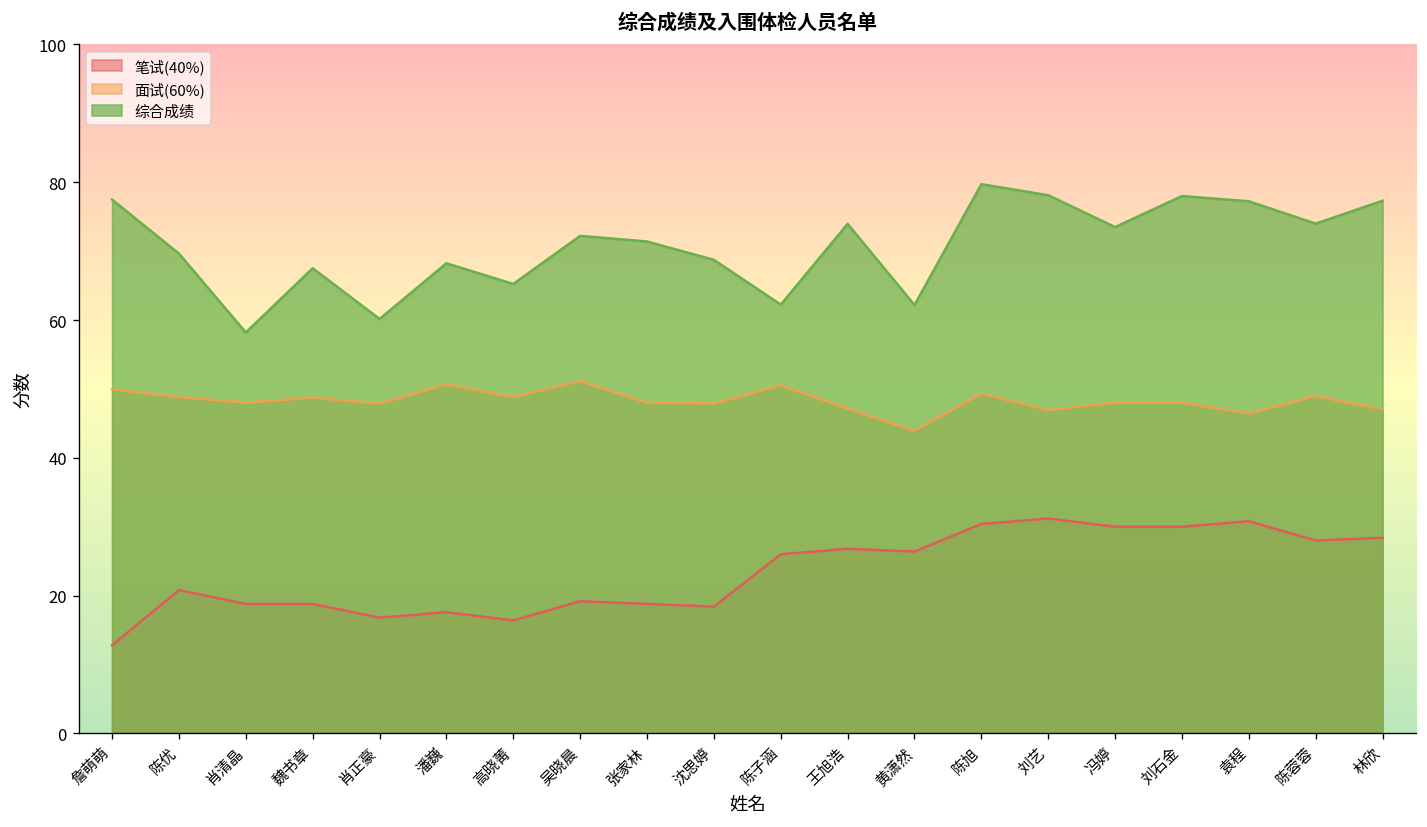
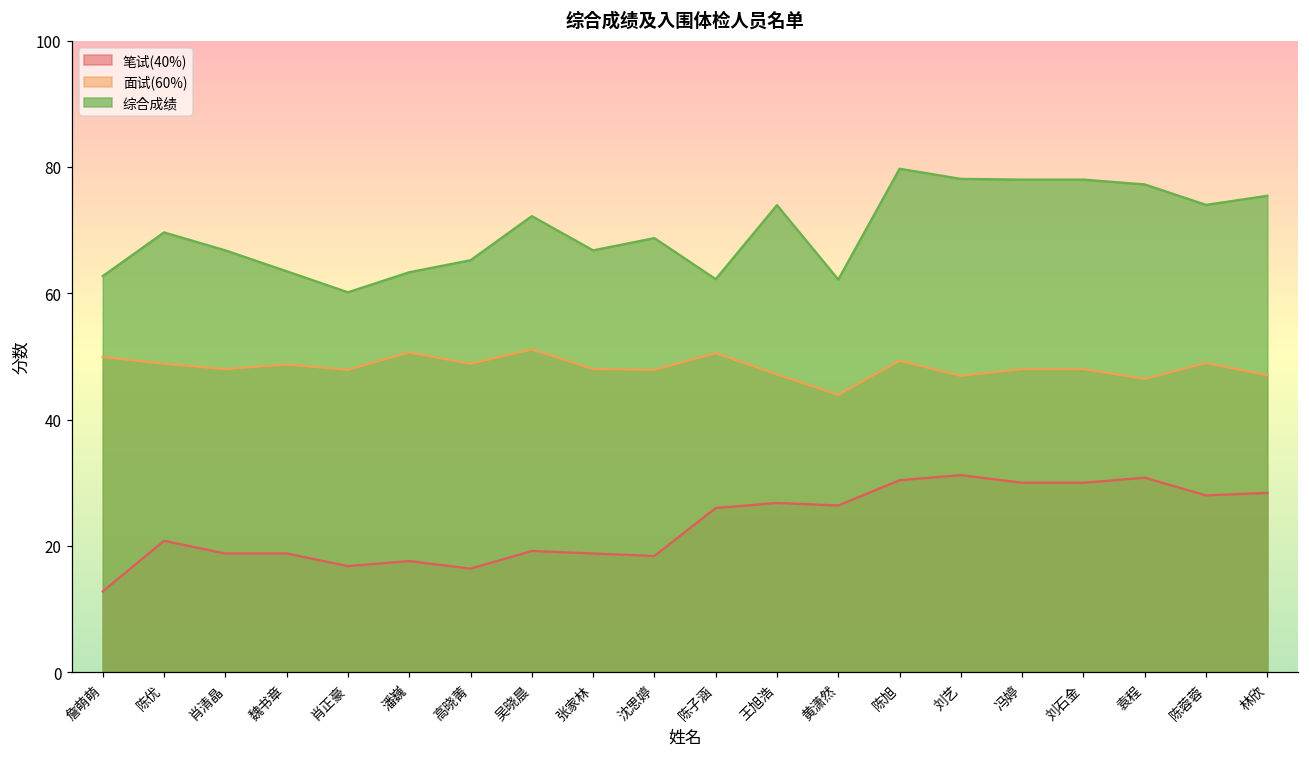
  {
    "综合成绩": {
-     "詹萌萌": 77,
+     "詹萌萌": 63,
      "陈优": 70,
-     "肖清晶": 58,
-     "魏书章": 68,
+     "肖清晶": 67,
+     "魏书章": 63,
      "肖正豪": 60,
-     "潘巍": 68,
+     "潘巍": 63,
      "高晓菁": 65,
      "吴晓晨": 72,
-     "张家林": 71,
+     "张家林": 67,
      "沈思婷": 69,
      "陈子涵": 62,
      "王旭浩": 74,
      "黄潇然": 62,
      "陈旭": 80,
      "刘艺": 78,
-     "冯婷": 74,
+     "冯婷": 78,
      "刘石金": 78,
      "袁程": 77,
      "陈蓉蓉": 74,
-     "林欣": 77
+     "林欣": 75
    }
  }
